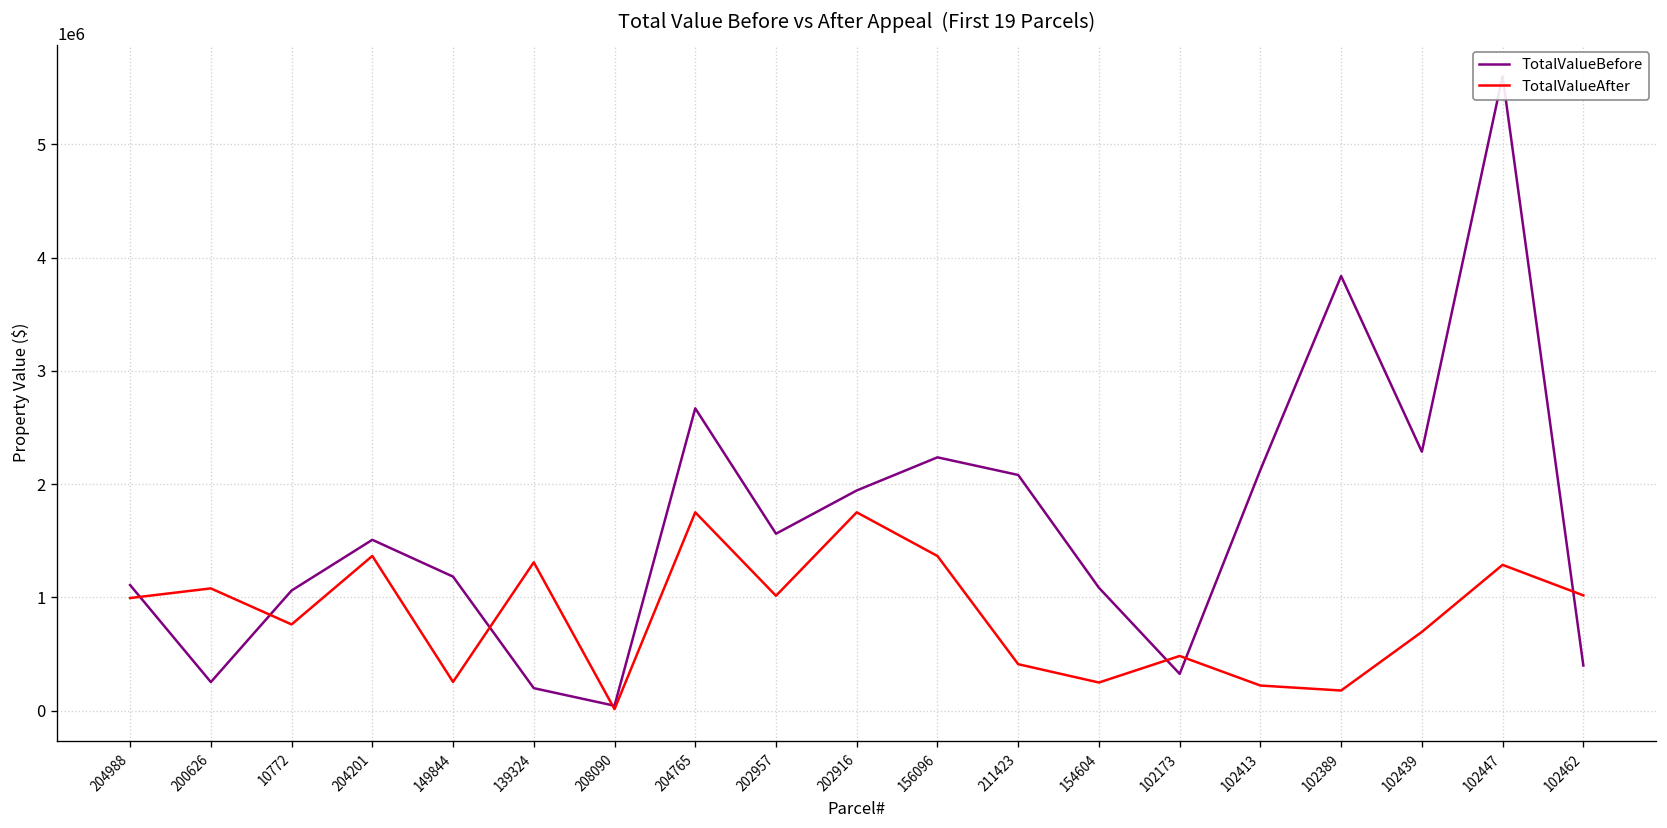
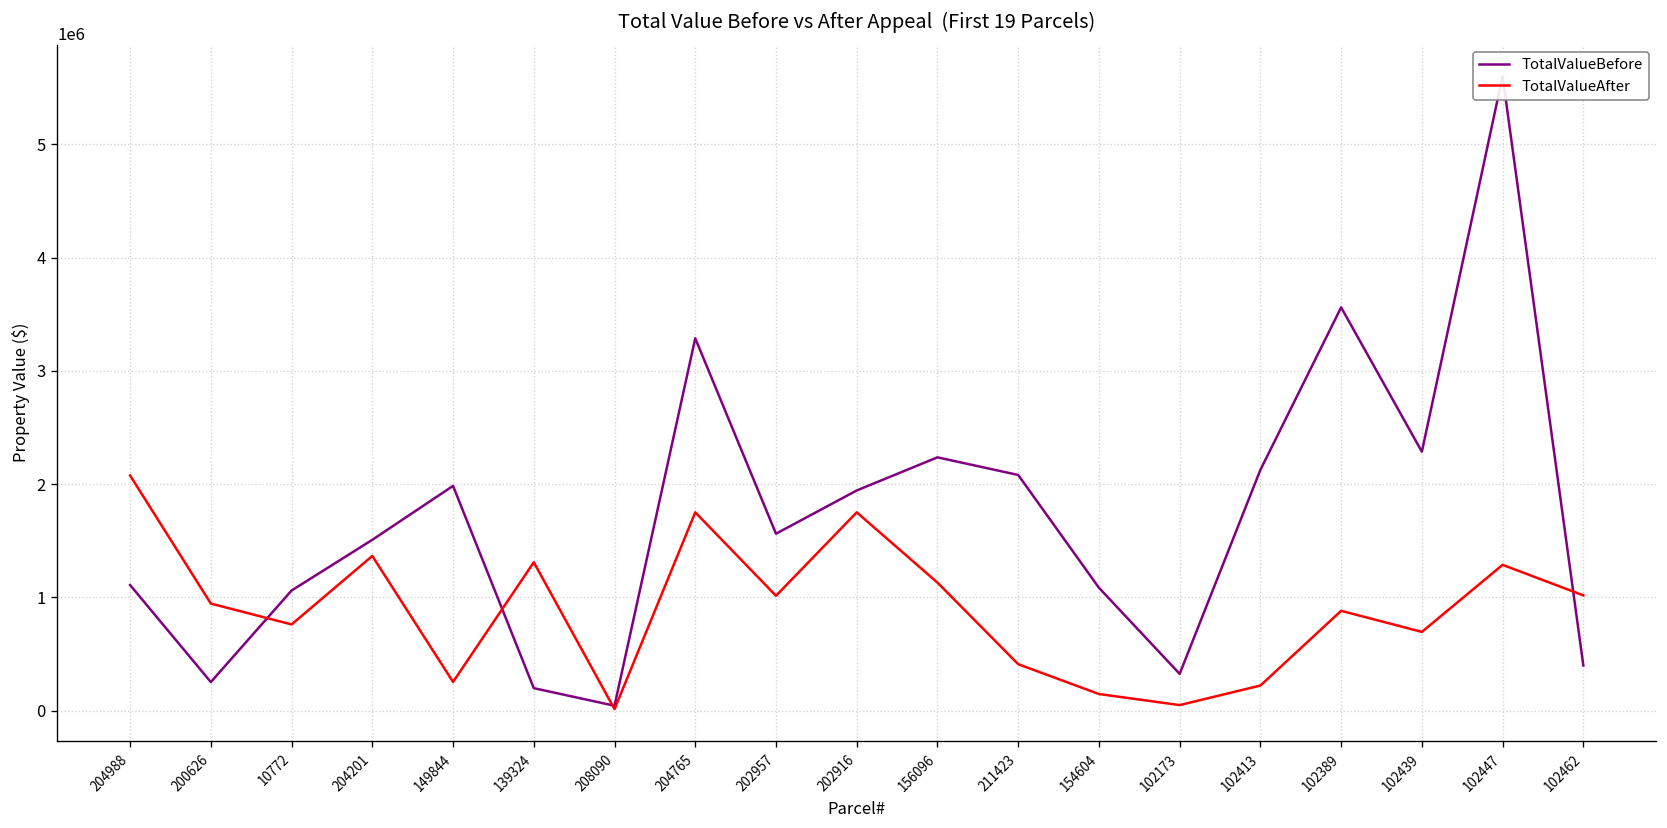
  {
    "TotalValueBefore": {
      "204988": 1100000,
      "200626": 300000,
      "10772": 1100000,
      "204201": 1500000,
-     "149844": 1200000,
+     "149844": 2000000,
      "139324": 200000,
      "208090": 0,
-     "204765": 2700000,
+     "204765": 3300000,
      "202957": 1600000,
      "202916": 1900000,
      "156096": 2200000,
      "211423": 2100000,
      "154604": 1100000,
      "102173": 300000,
      "102413": 2100000,
-     "102389": 3800000,
+     "102389": 3600000,
      "102439": 2300000,
      "102462": 400000
    },
    "TotalValueAfter": {
-     "204988": 1000000,
-     "200626": 1100000,
+     "204988": 2100000,
+     "200626": 900000,
      "10772": 800000,
      "204201": 1400000,
      "149844": 300000,
      "139324": 1300000,
      "208090": 0,
      "204765": 1800000,
      "202957": 1000000,
      "202916": 1800000,
-     "156096": 1400000,
+     "156096": 1100000,
      "211423": 400000,
-     "154604": 200000,
-     "102173": 500000,
+     "154604": 100000,
+     "102173": 100000,
      "102413": 200000,
-     "102389": 200000,
+     "102389": 900000,
      "102439": 700000,
      "102447": 1300000,
      "102462": 1000000
    }
  }
